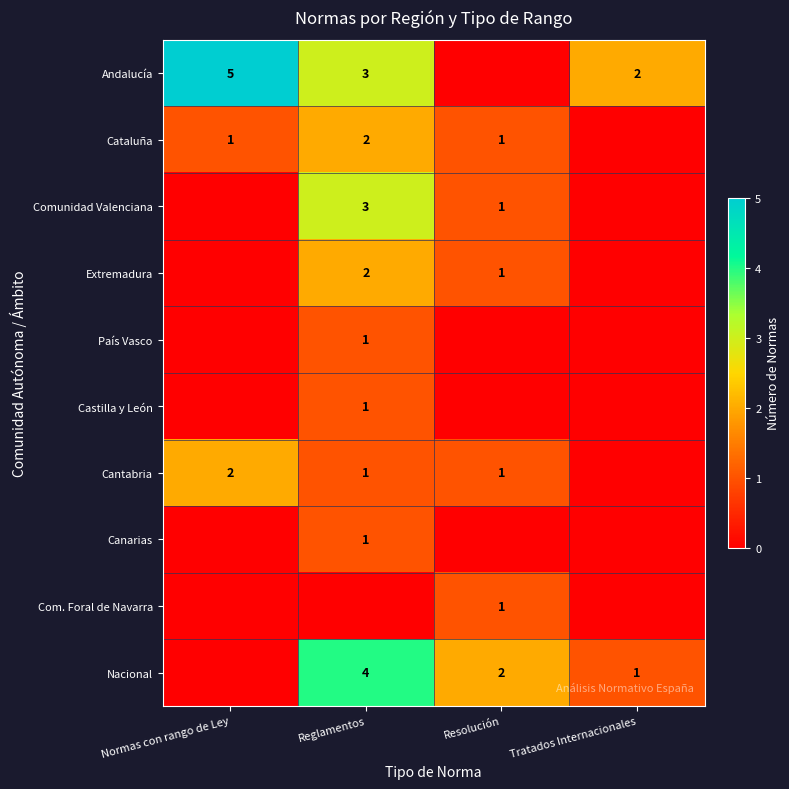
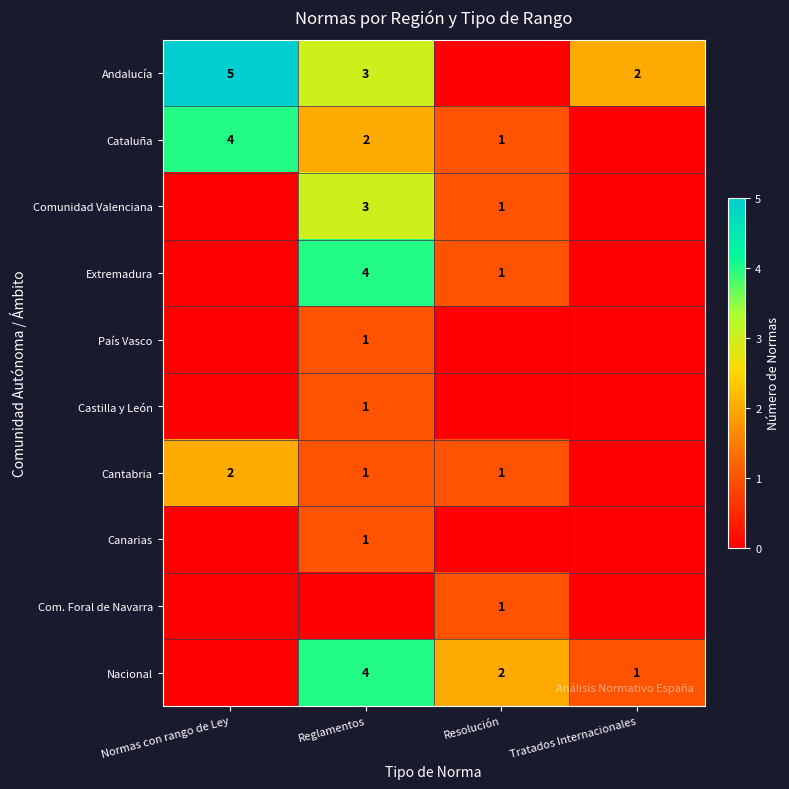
  {
    "Andalucía": {
      "Normas con rango de Ley": 5,
      "Reglamentos": 3,
      "Tratados Internacionales": 2
    },
    "Cataluña": {
-     "Normas con rango de Ley": 1,
+     "Normas con rango de Ley": 4,
      "Reglamentos": 2,
      "Resolución": 1
    },
    "Comunidad Valenciana": {
      "Reglamentos": 3,
      "Resolución": 1
    },
    "Extremadura": {
-     "Reglamentos": 2,
+     "Reglamentos": 4,
      "Resolución": 1
    },
    "País Vasco": {
      "Reglamentos": 1
    },
    "Castilla y León": {
      "Reglamentos": 1
    },
    "Cantabria": {
      "Normas con rango de Ley": 2,
      "Reglamentos": 1,
      "Resolución": 1
    },
    "Canarias": {
      "Reglamentos": 1
    },
    "Com. Foral de Navarra": {
      "Resolución": 1
    },
    "Nacional": {
      "Reglamentos": 4,
      "Resolución": 2
    }
  }
